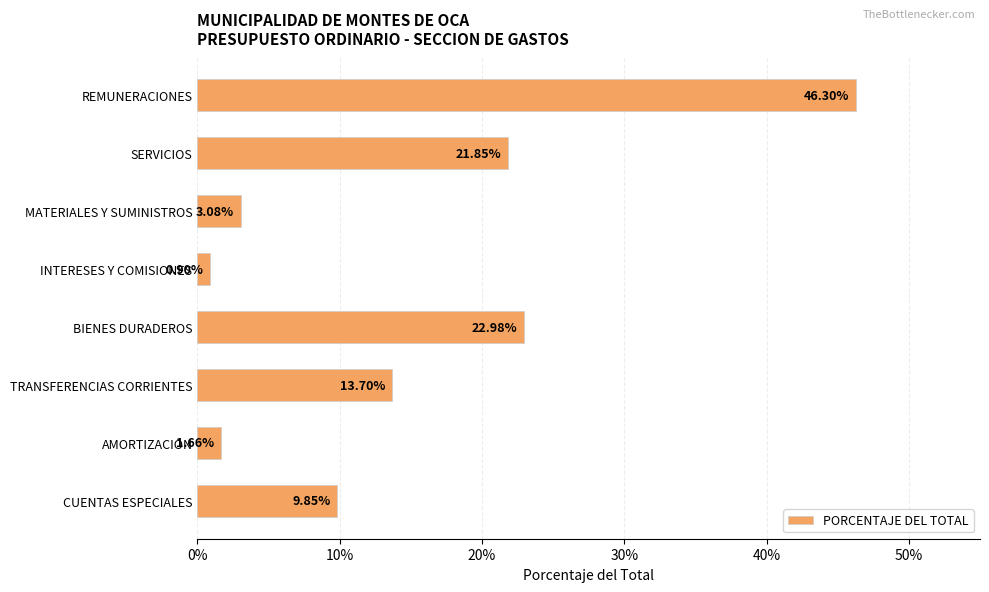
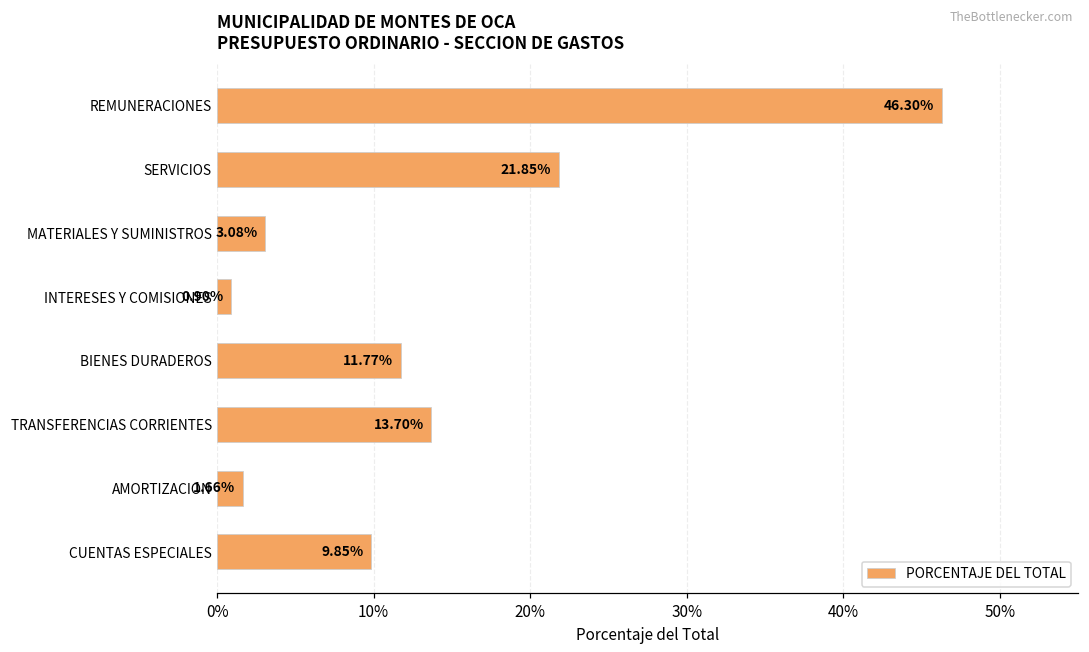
  {
    "REMUNERACIONES": "46.30%",
    "SERVICIOS": "21.85%",
    "MATERIALES Y SUMINISTROS": "3.08%",
    "INTERESES Y COMISIONES": "0.90%",
-   "BIENES DURADEROS": "22.98%",
+   "BIENES DURADEROS": "11.77%",
    "TRANSFERENCIAS CORRIENTES": "13.70%",
    "AMORTIZACION": "1.66%",
    "CUENTAS ESPECIALES": "9.85%"
  }
